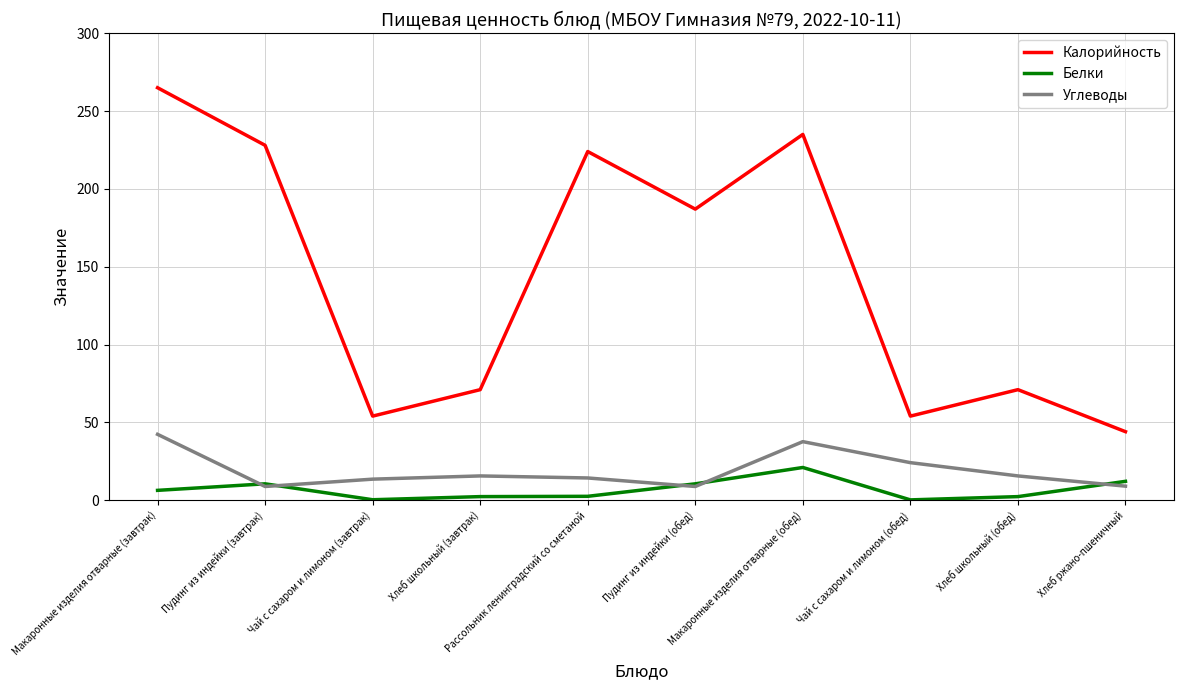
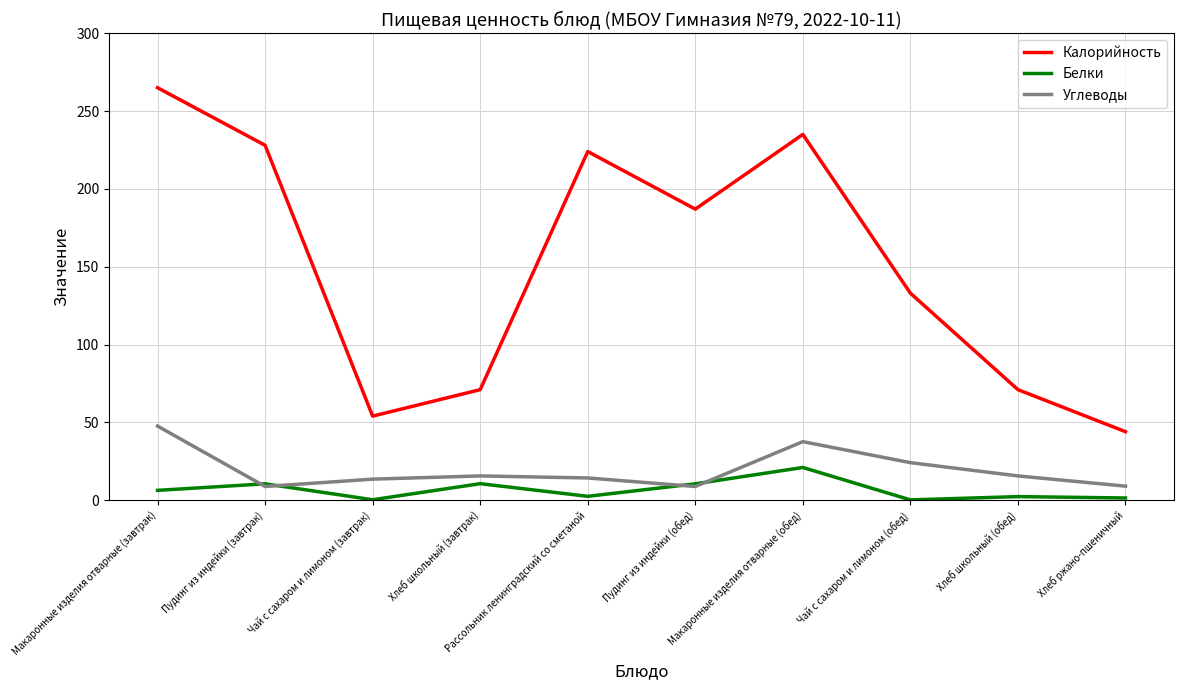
  {
    "Калорийность": {
      "Макаронные изделия отварные (завтрак)": 265,
      "Пудинг из индейки (завтрак)": 228,
      "Чай с сахаром и лимоном (завтрак)": 54,
      "Хлеб школьный (завтрак)": 71,
      "Рассольник ленинградский со сметаной": 224,
      "Пудинг из индейки (обед)": 187,
      "Макаронные изделия отварные (обед)": 235,
-     "Чай с сахаром и лимоном (обед)": 54,
+     "Чай с сахаром и лимоном (обед)": 133,
      "Хлеб школьный (обед)": 71,
      "Хлеб ржано-пшеничный": 44
    },
    "Белки": {
      "Макаронные изделия отварные (завтрак)": 6,
      "Пудинг из индейки (завтрак)": 11,
      "Чай с сахаром и лимоном (завтрак)": 0,
-     "Хлеб школьный (завтрак)": 2,
+     "Хлеб школьный (завтрак)": 11,
      "Рассольник ленинградский со сметаной": 2,
      "Пудинг из индейки (обед)": 11,
      "Макаронные изделия отварные (обед)": 21,
      "Чай с сахаром и лимоном (обед)": 0,
      "Хлеб школьный (обед)": 2,
-     "Хлеб ржано-пшеничный": 12
+     "Хлеб ржано-пшеничный": 1
    },
    "Углеводы": {
-     "Макаронные изделия отварные (завтрак)": 42,
+     "Макаронные изделия отварные (завтрак)": 48,
      "Пудинг из индейки (завтрак)": 9,
      "Чай с сахаром и лимоном (завтрак)": 14,
      "Хлеб школьный (завтрак)": 16,
      "Рассольник ленинградский со сметаной": 14,
      "Пудинг из индейки (обед)": 9,
      "Макаронные изделия отварные (обед)": 38,
      "Чай с сахаром и лимоном (обед)": 24,
      "Хлеб школьный (обед)": 16,
      "Хлеб ржано-пшеничный": 9
    }
  }
